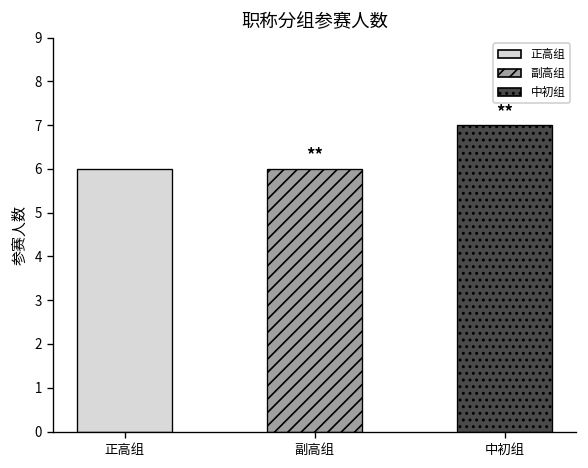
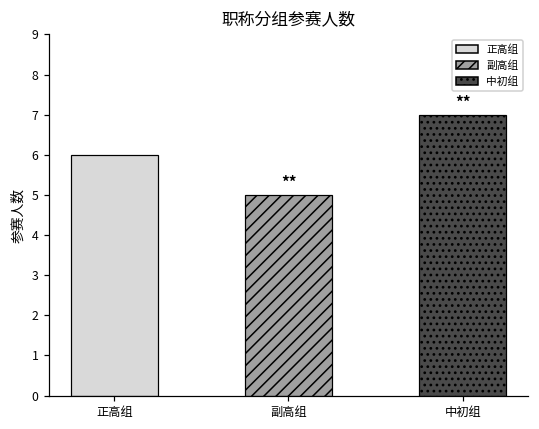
  {
    "正高组": 6,
-   "副高组": 6,
+   "副高组": 5,
    "中初组": 7
  }
